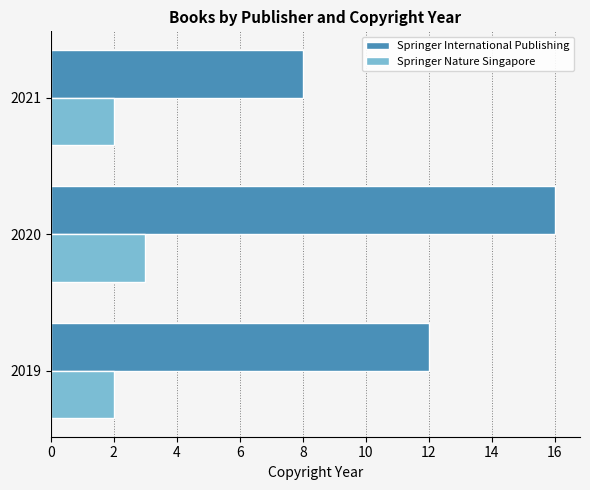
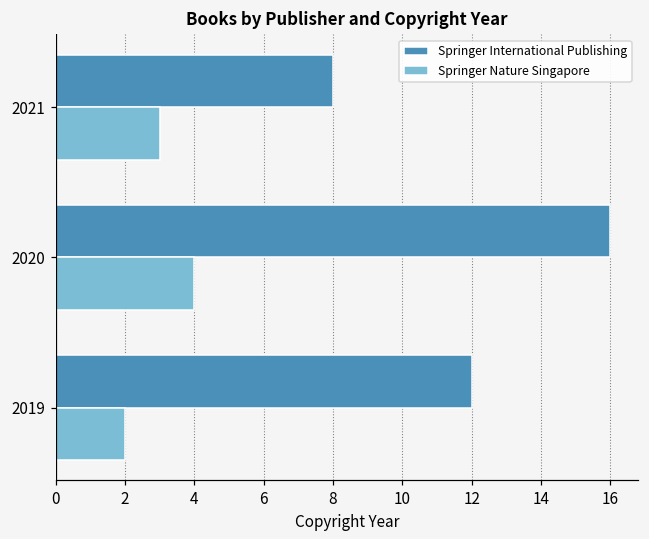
  {
    "Springer International Publishing": {
      "2021": 8,
      "2020": 16,
      "2019": 12
    },
    "Springer Nature Singapore": {
-     "2021": 2,
-     "2020": 3,
+     "2021": 3,
+     "2020": 4,
      "2019": 2
    }
  }
